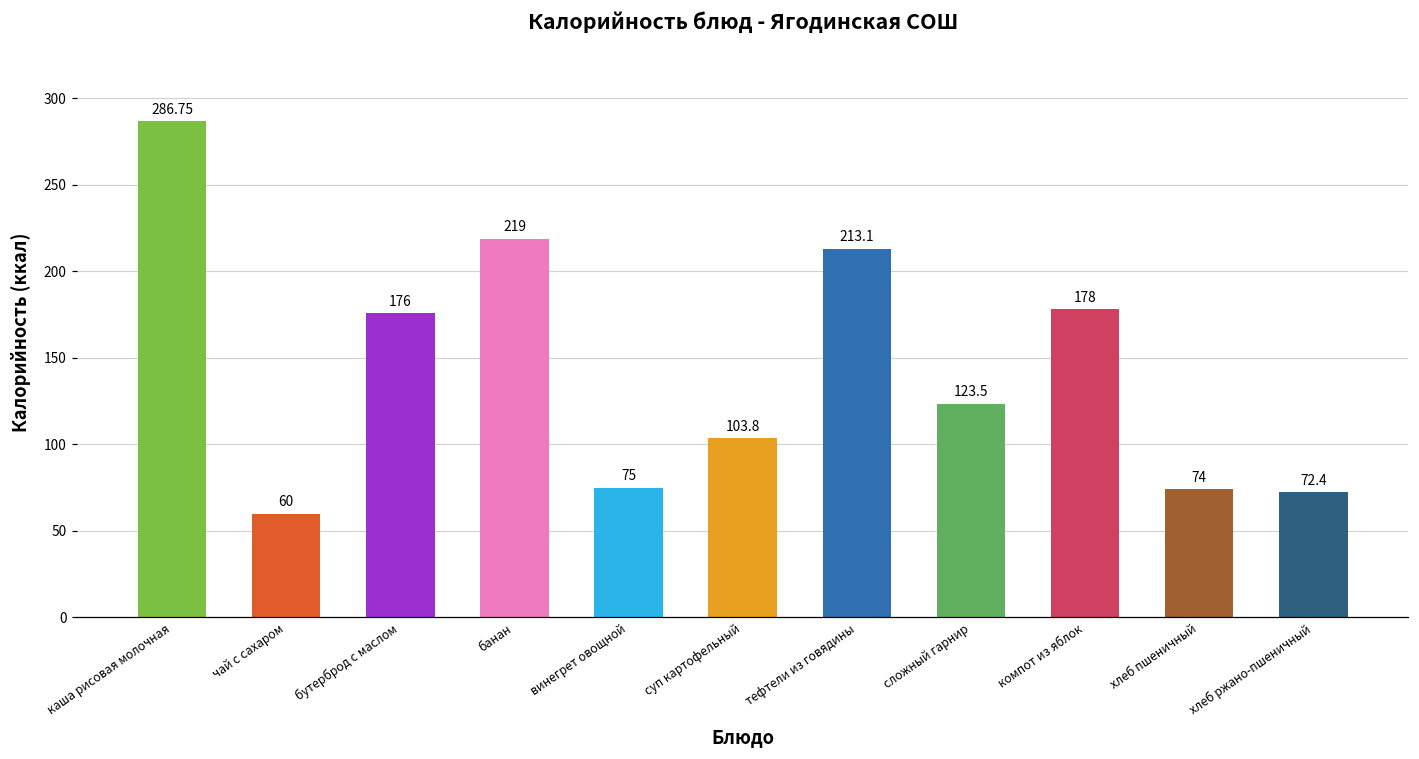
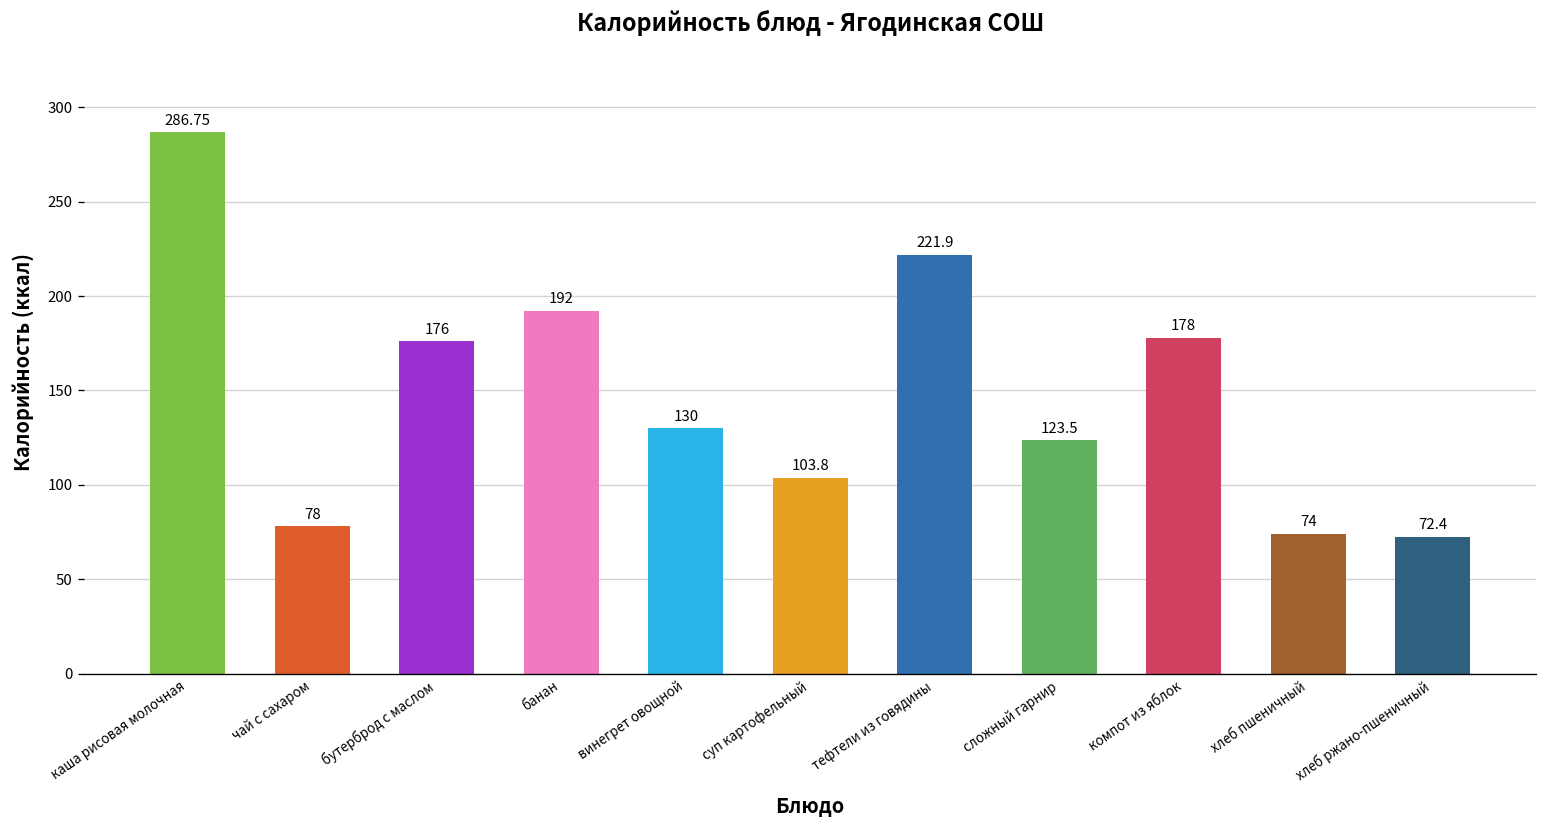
  {
    "каша рисовая молочная": 286.75,
-   "чай с сахаром": 60,
+   "чай с сахаром": 78,
    "бутерброд с маслом": 176,
-   "банан": 219,
-   "винегрет овощной": 75,
+   "банан": 192,
+   "винегрет овощной": 130,
    "суп картофельный": 103.8,
-   "тефтели из говядины": 213.1,
+   "тефтели из говядины": 221.9,
    "сложный гарнир": 123.5,
    "компот из яблок": 178,
    "хлеб пшеничный": 74,
    "хлеб ржано-пшеничный": 72.4
  }
